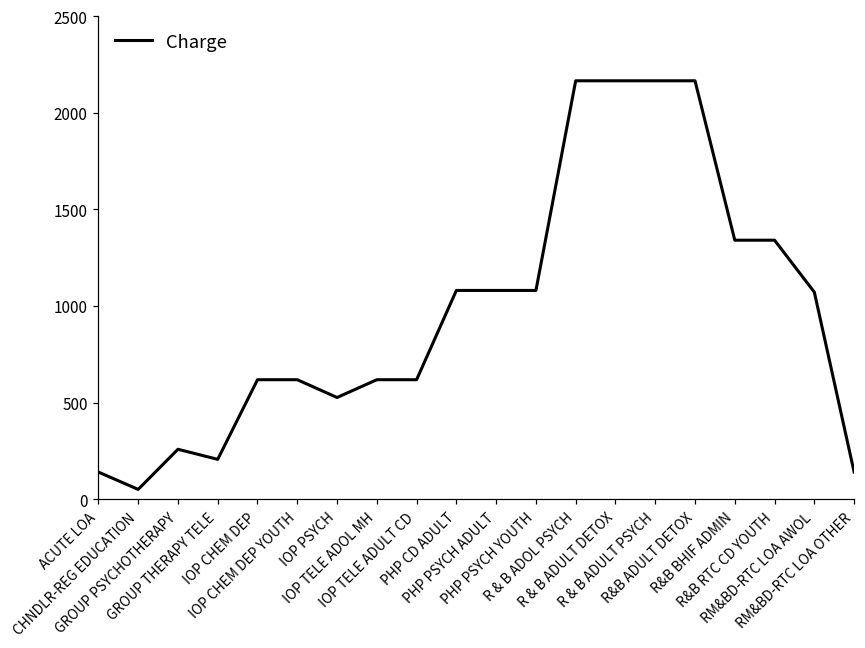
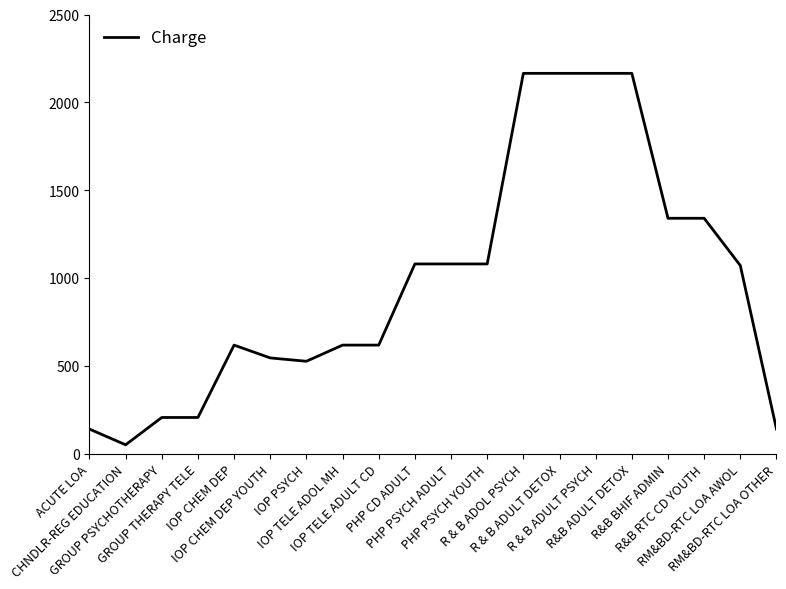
  {
    "ACUTE LOA": 140,
    "CHNDLR-REG EDUCATION": 50,
-   "GROUP PSYCHOTHERAPY": 260,
+   "GROUP PSYCHOTHERAPY": 210,
    "GROUP THERAPY TELE": 210,
    "IOP CHEM DEP": 620,
-   "IOP CHEM DEP YOUTH": 620,
+   "IOP CHEM DEP YOUTH": 550,
    "IOP PSYCH": 530,
    "IOP TELE ADOL MH": 620,
    "IOP TELE ADULT CD": 620,
    "PHP CD ADULT": 1080,
    "PHP PSYCH ADULT": 1080,
    "PHP PSYCH YOUTH": 1080,
    "R & B ADOL PSYCH": 2170,
    "R & B ADULT DETOX": 2170,
    "R & B ADULT PSYCH": 2170,
    "R&B ADULT DETOX": 2170,
    "R&B BHIF ADMIN": 1340,
    "R&B RTC CD YOUTH": 1340,
    "RM&BD-RTC LOA AWOL": 1070,
    "RM&BD-RTC LOA OTHER": 140
  }
